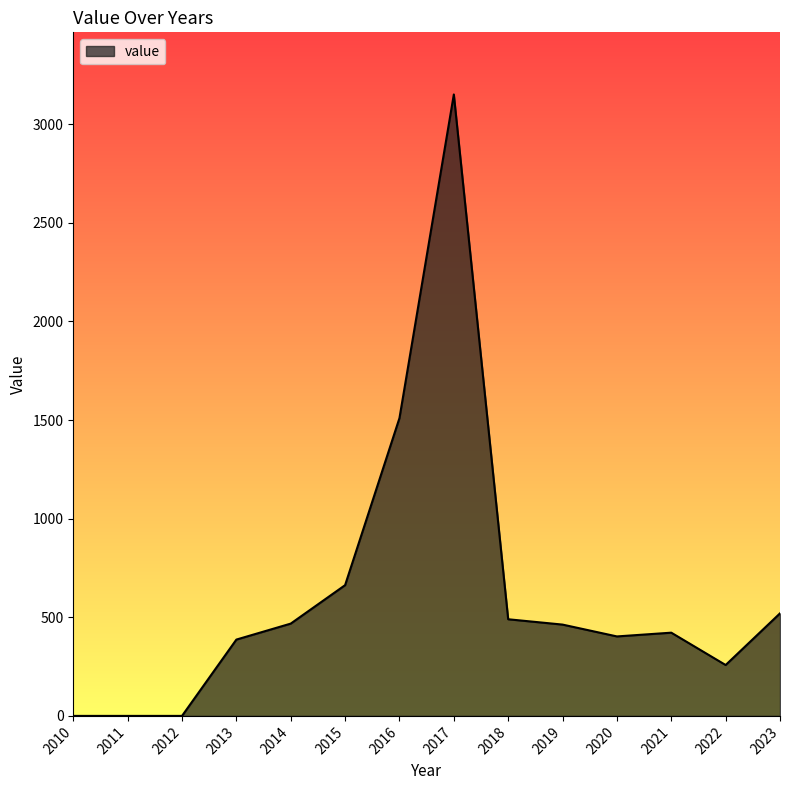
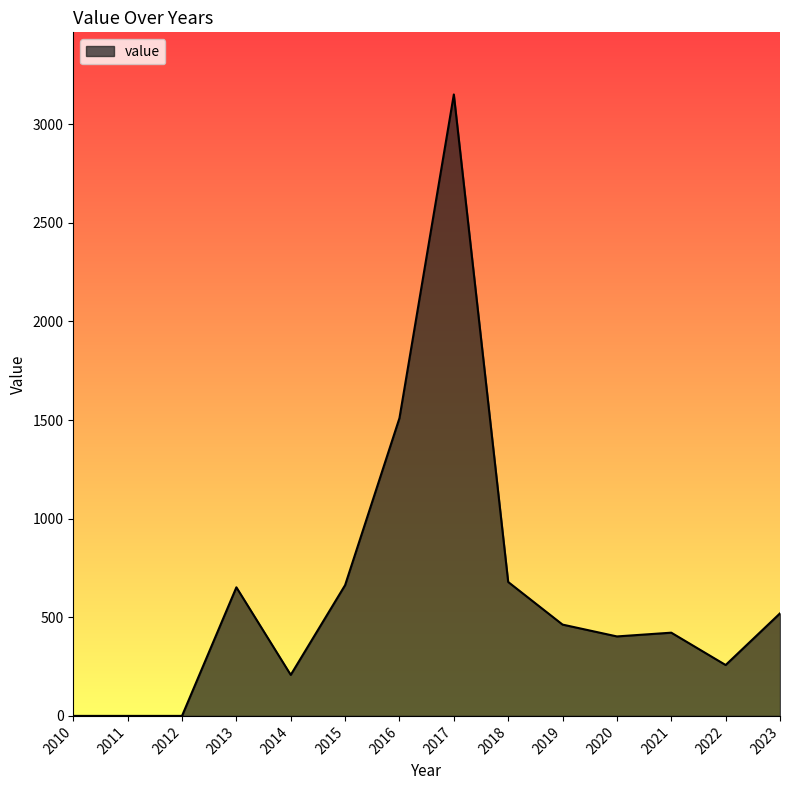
  {
    "2010": 0,
    "2011": 0,
    "2012": 0,
-   "2013": 390,
-   "2014": 470,
+   "2013": 650,
+   "2014": 210,
    "2015": 660,
    "2016": 1510,
    "2017": 3150,
-   "2018": 490,
+   "2018": 680,
    "2019": 460,
    "2020": 400,
    "2021": 420,
    "2022": 260,
    "2023": 520
  }
